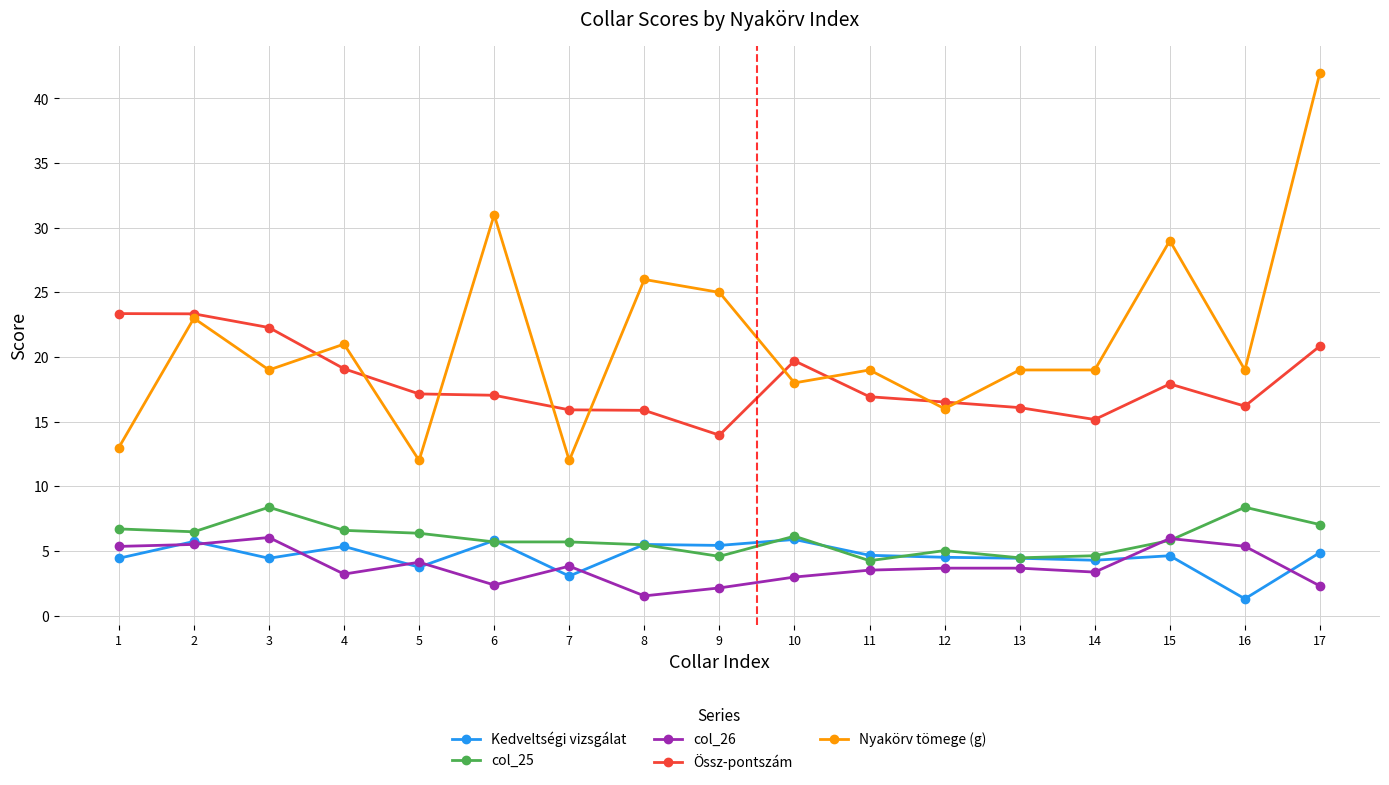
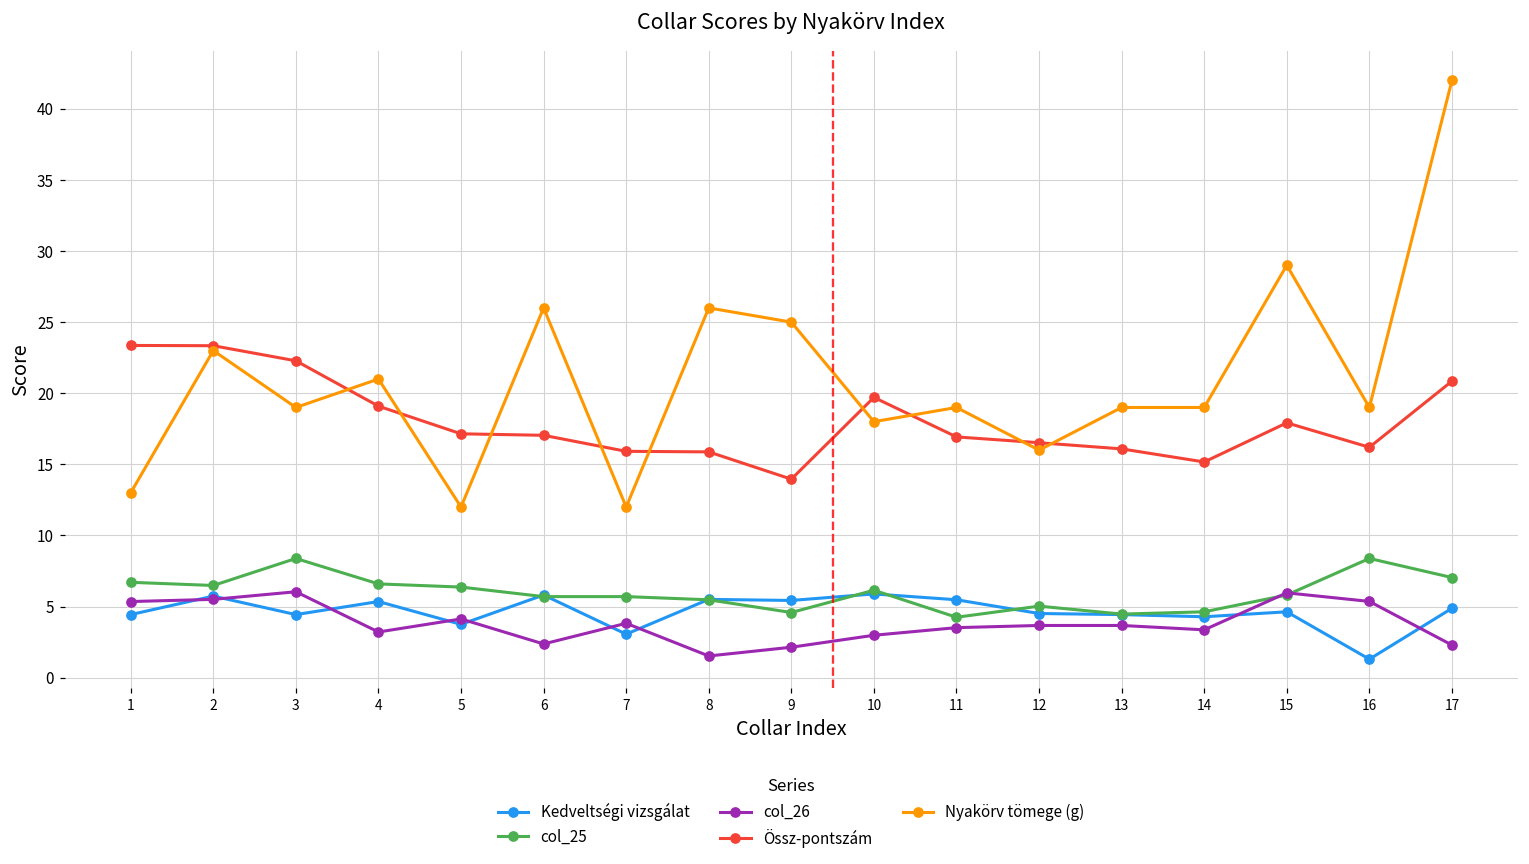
  {
    "Kedveltségi vizsgálat": {
      "1": 4.4,
      "2": 5.7,
      "3": 4.4,
      "4": 5.4,
      "5": 3.7,
      "7": 3.1,
      "9": 5.4,
      "10": 5.9,
-     "11": 4.7,
+     "11": 5.5,
      "12": 4.5,
      "14": 4.3,
      "15": 4.6,
      "16": 1.3,
      "17": 4.9
    },
    "col_25": {
      "1": 6.7,
      "2": 6.5,
      "3": 8.4,
      "4": 6.6,
      "5": 6.4,
      "7": 5.7,
      "9": 4.6,
      "10": 6.1,
      "11": 4.2,
      "12": 5.0,
      "14": 4.6,
      "16": 8.4,
      "17": 7.0
    },
    "col_26": {
      "1": 5.4,
      "2": 5.5,
      "3": 6.0,
      "4": 3.2,
      "5": 4.1,
      "6": 2.4,
      "7": 3.8,
      "8": 1.5,
      "9": 2.1,
      "10": 3.0,
      "11": 3.5,
      "12": 3.7,
      "13": 3.7,
      "14": 3.4,
      "16": 5.4,
      "17": 2.3
    },
    "Össz-pontszám": {
      "1": 23.4,
      "2": 23.3,
      "3": 22.3,
      "4": 19.1,
      "5": 17.1,
      "6": 17.0,
      "7": 15.9,
      "8": 15.9,
      "9": 14.0,
      "10": 19.7,
      "11": 16.9,
      "12": 16.5,
      "13": 16.1,
      "14": 15.2,
      "15": 17.9,
      "16": 16.2,
      "17": 20.9
    },
    "Nyakörv tömege (g)": {
      "1": 13,
      "2": 23,
      "3": 19,
      "4": 21,
      "5": 12,
-     "6": 31,
+     "6": 26,
      "7": 12,
      "8": 26,
      "9": 25,
      "10": 18,
      "11": 19,
      "12": 16,
      "13": 19,
      "14": 19,
      "15": 29,
      "16": 19,
      "17": 42
    }
  }
